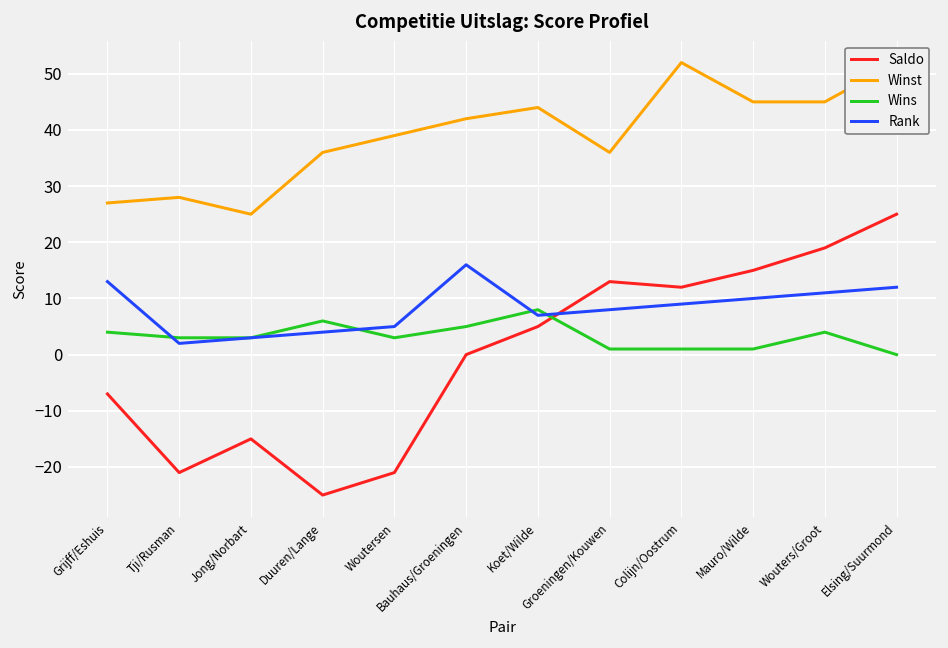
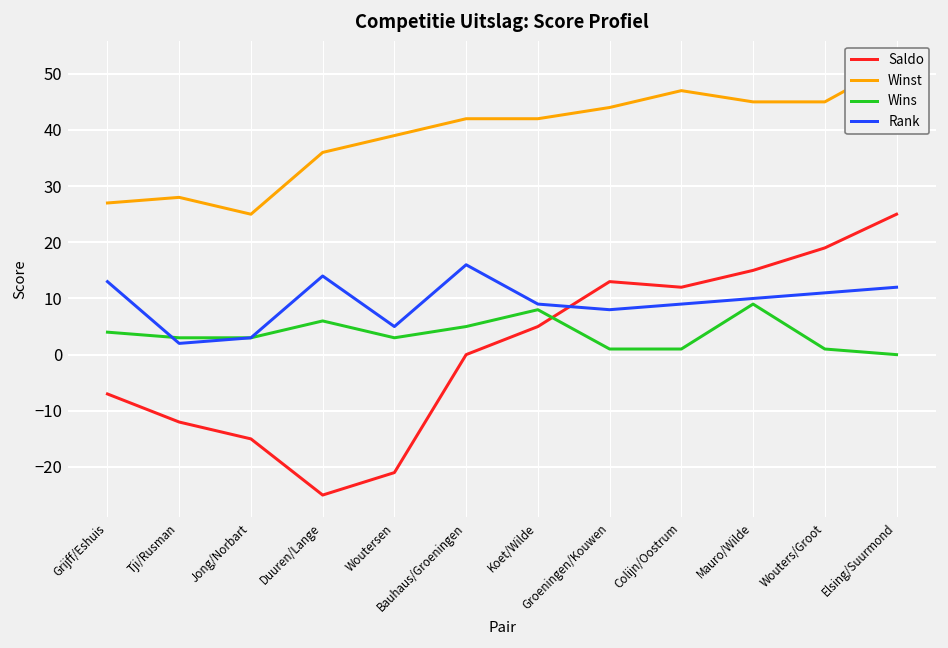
  {
    "Saldo": {
      "Grijff/Eshuis": -7,
-     "Tji/Rusman": -21,
+     "Tji/Rusman": -12,
      "Jong/Norbart": -15,
      "Duuren/Lange": -25,
      "Woutersen": -21,
      "Bauhaus/Groeningen": 0,
      "Koet/Wilde": 5,
      "Groeningen/Kouwen": 13,
      "Colijn/Oostrum": 12,
      "Mauro/Wilde": 15,
      "Wouters/Groot": 19,
      "Elsing/Suurmond": 25
    },
    "Winst": {
      "Grijff/Eshuis": 27,
      "Tji/Rusman": 28,
      "Jong/Norbart": 25,
      "Duuren/Lange": 36,
      "Woutersen": 39,
      "Bauhaus/Groeningen": 42,
-     "Koet/Wilde": 44,
-     "Groeningen/Kouwen": 36,
-     "Colijn/Oostrum": 52,
+     "Koet/Wilde": 42,
+     "Groeningen/Kouwen": 44,
+     "Colijn/Oostrum": 47,
      "Mauro/Wilde": 45,
      "Wouters/Groot": 45
    },
    "Wins": {
      "Grijff/Eshuis": 4,
      "Tji/Rusman": 3,
      "Duuren/Lange": 6,
      "Woutersen": 3,
      "Bauhaus/Groeningen": 5,
      "Koet/Wilde": 8,
      "Groeningen/Kouwen": 1,
      "Colijn/Oostrum": 1,
-     "Mauro/Wilde": 1,
-     "Wouters/Groot": 4,
+     "Mauro/Wilde": 9,
+     "Wouters/Groot": 1,
      "Elsing/Suurmond": 0
    },
    "Rank": {
      "Grijff/Eshuis": 13,
      "Tji/Rusman": 2,
-     "Duuren/Lange": 4,
+     "Duuren/Lange": 14,
      "Woutersen": 5,
      "Bauhaus/Groeningen": 16,
-     "Koet/Wilde": 7,
+     "Koet/Wilde": 9,
      "Groeningen/Kouwen": 8,
      "Colijn/Oostrum": 9,
      "Mauro/Wilde": 10,
      "Wouters/Groot": 11,
      "Elsing/Suurmond": 12
    }
  }
